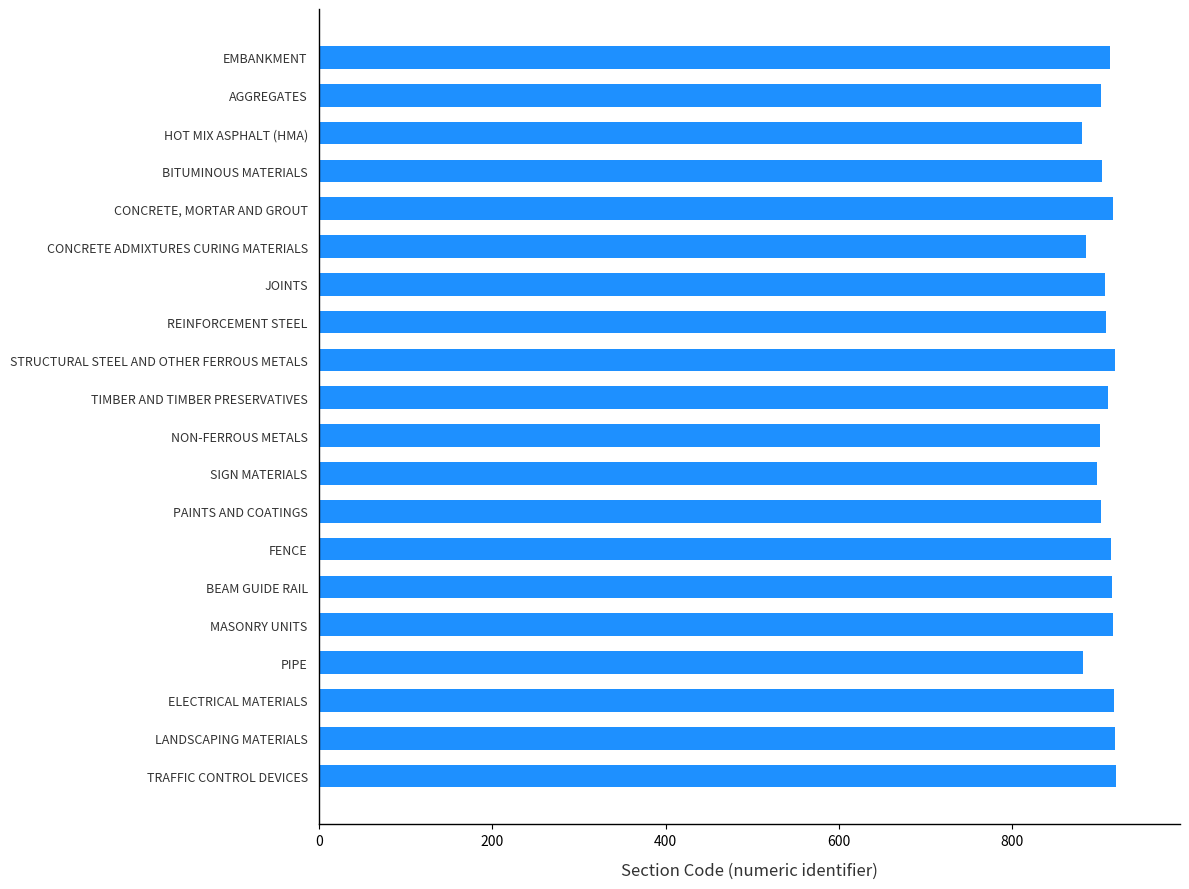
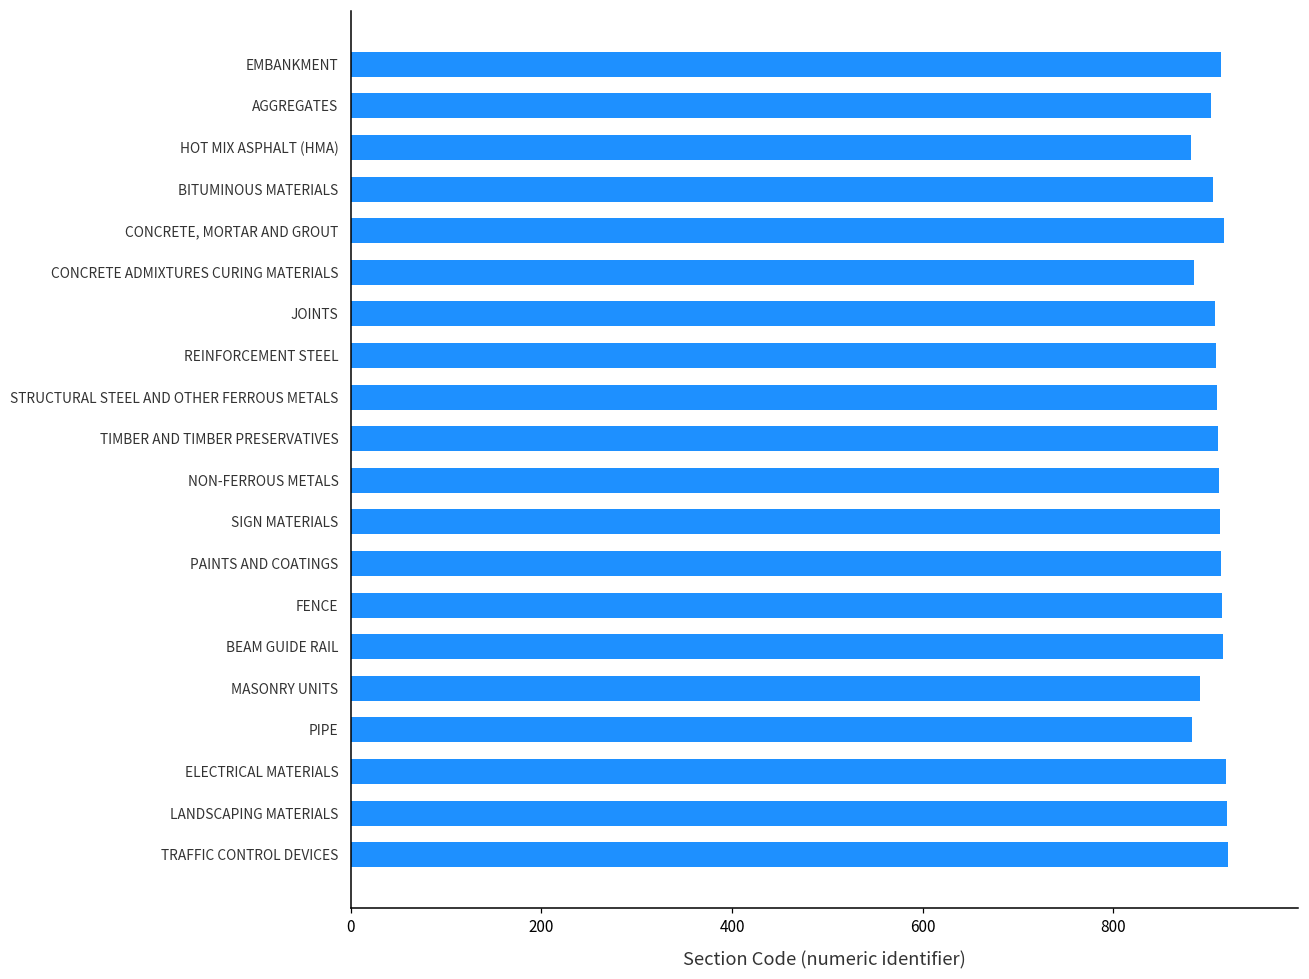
  {
    "EMBANKMENT": 910,
    "AGGREGATES": 900,
    "HOT MIX ASPHALT (HMA)": 880,
    "BITUMINOUS MATERIALS": 900,
    "CONCRETE, MORTAR AND GROUT": 920,
    "CONCRETE ADMIXTURES CURING MATERIALS": 890,
    "JOINTS": 910,
    "REINFORCEMENT STEEL": 910,
-   "STRUCTURAL STEEL AND OTHER FERROUS METALS": 920,
+   "STRUCTURAL STEEL AND OTHER FERROUS METALS": 910,
    "TIMBER AND TIMBER PRESERVATIVES": 910,
-   "NON-FERROUS METALS": 900,
-   "SIGN MATERIALS": 900,
-   "PAINTS AND COATINGS": 900,
+   "NON-FERROUS METALS": 910,
+   "SIGN MATERIALS": 910,
+   "PAINTS AND COATINGS": 910,
    "FENCE": 910,
    "BEAM GUIDE RAIL": 920,
-   "MASONRY UNITS": 920,
+   "MASONRY UNITS": 890,
    "PIPE": 880,
    "ELECTRICAL MATERIALS": 920,
    "LANDSCAPING MATERIALS": 920,
    "TRAFFIC CONTROL DEVICES": 920
  }
